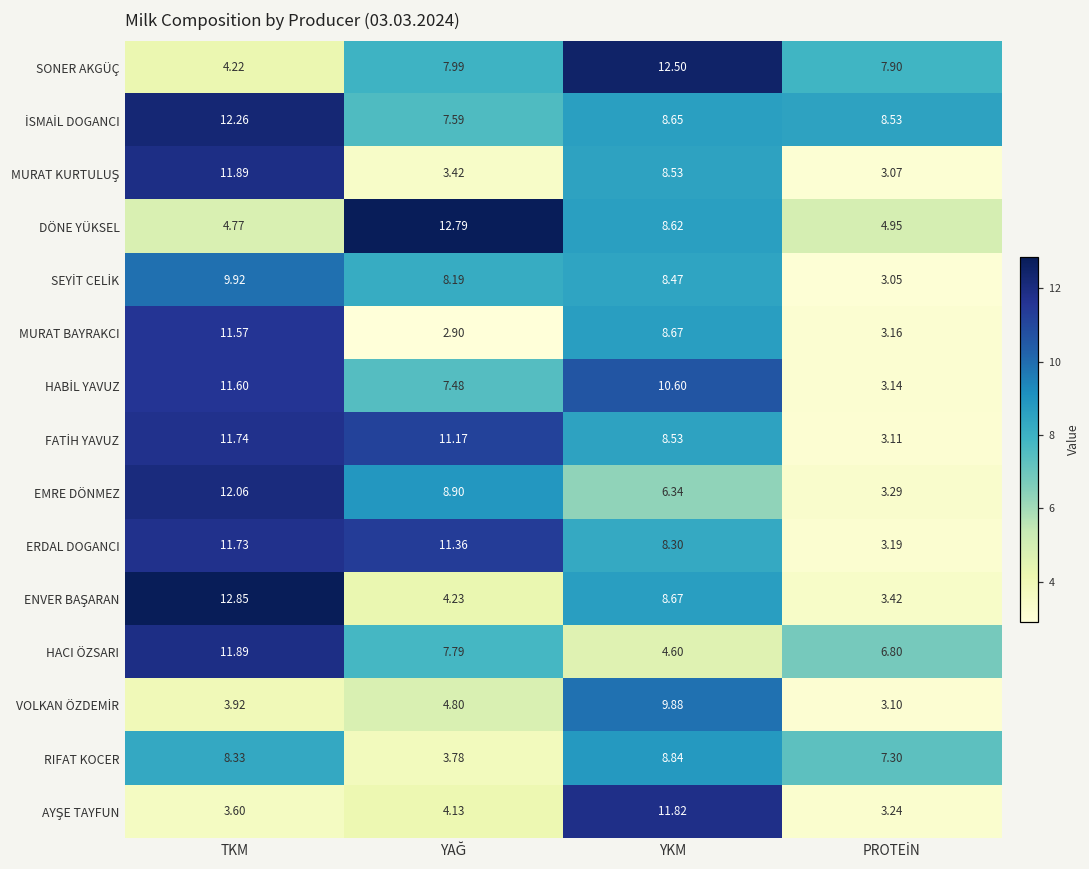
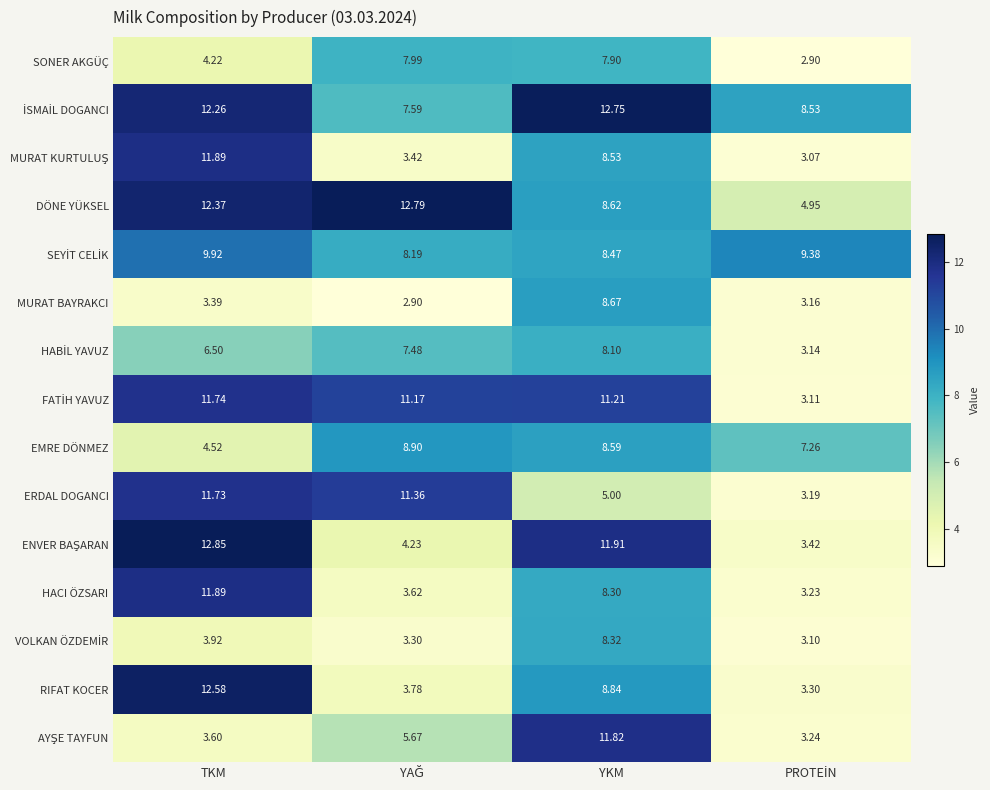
  {
    "SONER AKGÜÇ": {
      "TKM": 4.22,
      "YAĞ": 7.99,
-     "YKM": 12.50,
-     "PROTEİN": 7.90
+     "YKM": 7.90,
+     "PROTEİN": 2.90
    },
    "İSMAİL DOGANCI": {
      "TKM": 12.26,
      "YAĞ": 7.59,
-     "YKM": 8.65,
+     "YKM": 12.75,
      "PROTEİN": 8.53
    },
    "MURAT KURTULUŞ": {
      "TKM": 11.89,
      "YAĞ": 3.42,
      "YKM": 8.53,
      "PROTEİN": 3.07
    },
    "DÖNE YÜKSEL": {
-     "TKM": 4.77,
+     "TKM": 12.37,
      "YAĞ": 12.79,
      "YKM": 8.62,
      "PROTEİN": 4.95
    },
    "SEYİT CELİK": {
      "TKM": 9.92,
      "YAĞ": 8.19,
      "YKM": 8.47,
-     "PROTEİN": 3.05
+     "PROTEİN": 9.38
    },
    "MURAT BAYRAKCI": {
-     "TKM": 11.57,
+     "TKM": 3.39,
      "YAĞ": 2.90,
      "YKM": 8.67,
      "PROTEİN": 3.16
    },
    "HABİL YAVUZ": {
-     "TKM": 11.60,
+     "TKM": 6.50,
      "YAĞ": 7.48,
-     "YKM": 10.60,
+     "YKM": 8.10,
      "PROTEİN": 3.14
    },
    "FATİH YAVUZ": {
      "TKM": 11.74,
      "YAĞ": 11.17,
-     "YKM": 8.53,
+     "YKM": 11.21,
      "PROTEİN": 3.11
    },
    "EMRE DÖNMEZ": {
-     "TKM": 12.06,
+     "TKM": 4.52,
      "YAĞ": 8.90,
-     "YKM": 6.34,
-     "PROTEİN": 3.29
+     "YKM": 8.59,
+     "PROTEİN": 7.26
    },
    "ERDAL DOGANCI": {
      "TKM": 11.73,
      "YAĞ": 11.36,
-     "YKM": 8.30,
+     "YKM": 5.00,
      "PROTEİN": 3.19
    },
    "ENVER BAŞARAN": {
      "TKM": 12.85,
      "YAĞ": 4.23,
-     "YKM": 8.67,
+     "YKM": 11.91,
      "PROTEİN": 3.42
    },
    "HACI ÖZSARI": {
      "TKM": 11.89,
-     "YAĞ": 7.79,
-     "YKM": 4.60,
-     "PROTEİN": 6.80
+     "YAĞ": 3.62,
+     "YKM": 8.30,
+     "PROTEİN": 3.23
    },
    "VOLKAN ÖZDEMİR": {
      "TKM": 3.92,
-     "YAĞ": 4.80,
-     "YKM": 9.88,
+     "YAĞ": 3.30,
+     "YKM": 8.32,
      "PROTEİN": 3.10
    },
    "RIFAT KOCER": {
-     "TKM": 8.33,
+     "TKM": 12.58,
      "YAĞ": 3.78,
      "YKM": 8.84,
-     "PROTEİN": 7.30
+     "PROTEİN": 3.30
    },
    "AYŞE TAYFUN": {
      "TKM": 3.60,
-     "YAĞ": 4.13,
+     "YAĞ": 5.67,
      "YKM": 11.82,
      "PROTEİN": 3.24
    }
  }
